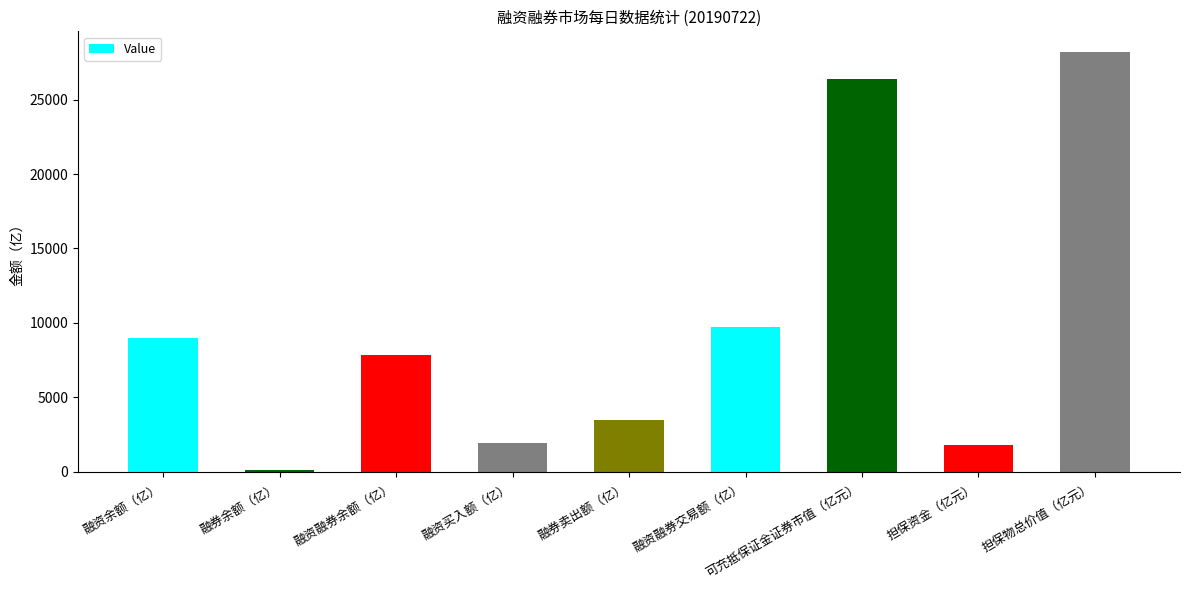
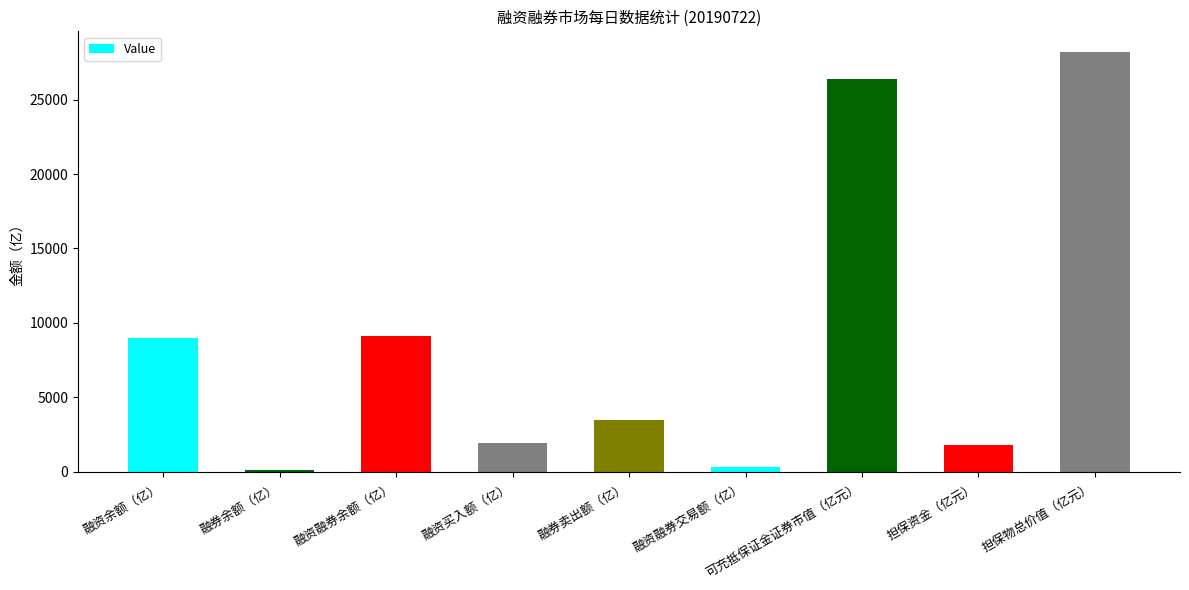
  {
    "融资余额（亿）": 9000,
-   "融资融券余额（亿）": 7800,
+   "融资融券余额（亿）": 9100,
    "融资买入额（亿）": 2000,
    "融券卖出额（亿）": 3500,
-   "融资融券交易额（亿）": 9700,
+   "融资融券交易额（亿）": 300,
    "可充抵保证金证券市值（亿元）": 26400,
    "担保资金（亿元）": 1800,
    "担保物总价值（亿元）": 28200
  }
